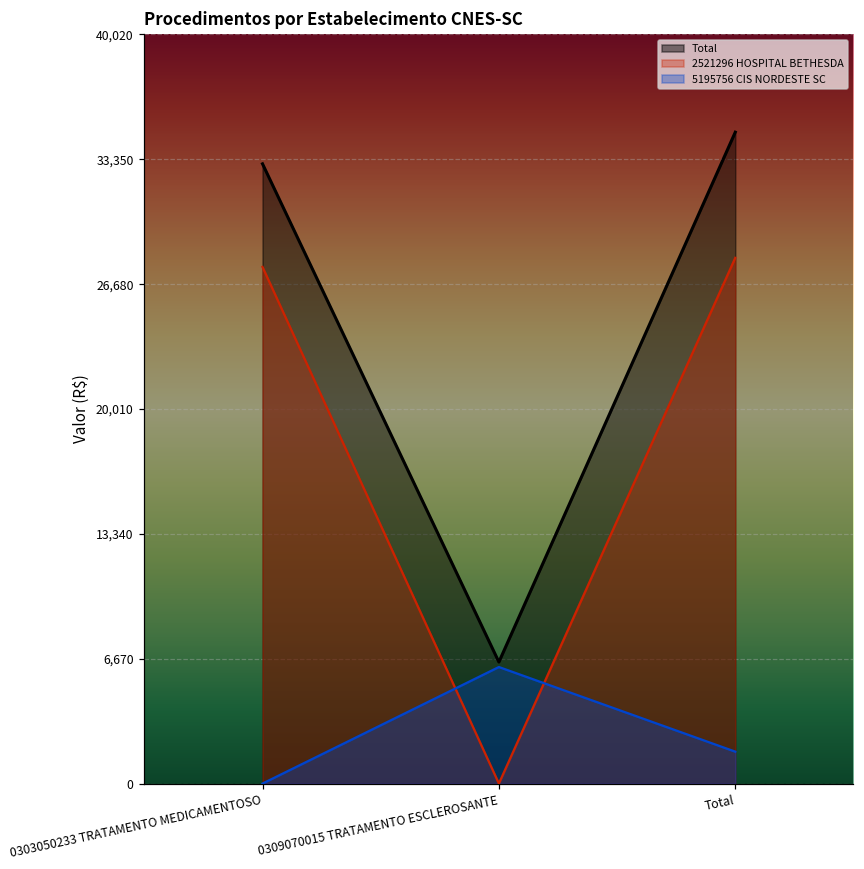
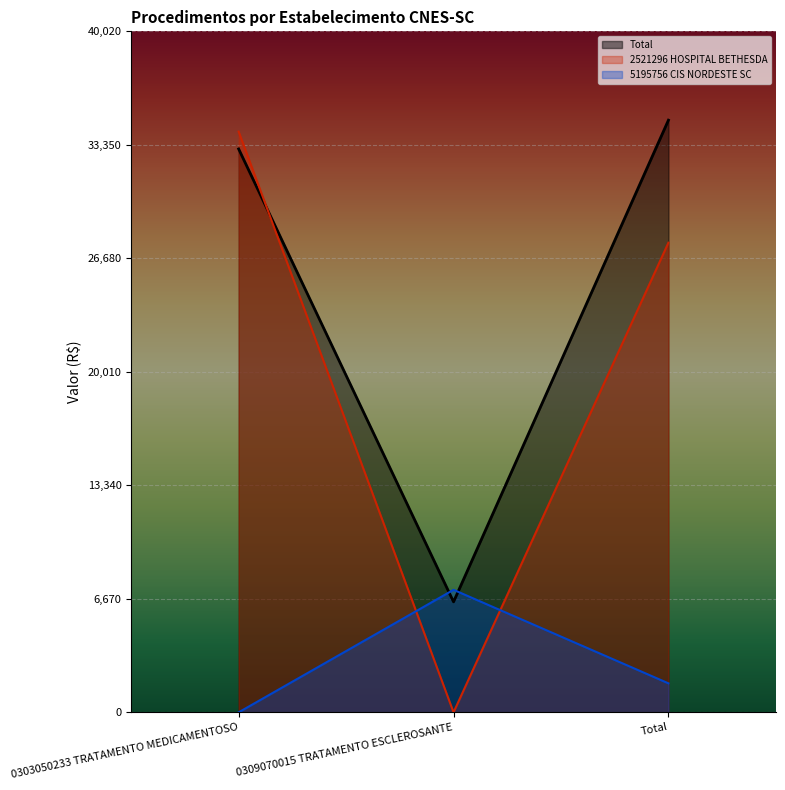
  {
    "Total": {
      "0303050233 TRATAMENTO MEDICAMENTOSO": "33,100",
      "0309070015 TRATAMENTO ESCLEROSANTE": "6,500",
      "Total": "34,800"
    },
    "2521296 HOSPITAL BETHESDA": {
-     "0303050233 TRATAMENTO MEDICAMENTOSO": "27,600",
+     "0303050233 TRATAMENTO MEDICAMENTOSO": "34,100",
      "0309070015 TRATAMENTO ESCLEROSANTE": "0",
-     "Total": "28,100"
+     "Total": "27,600"
    },
    "5195756 CIS NORDESTE SC": {
      "0303050233 TRATAMENTO MEDICAMENTOSO": "0",
-     "0309070015 TRATAMENTO ESCLEROSANTE": "6,200",
+     "0309070015 TRATAMENTO ESCLEROSANTE": "7,200",
      "Total": "1,700"
    }
  }
